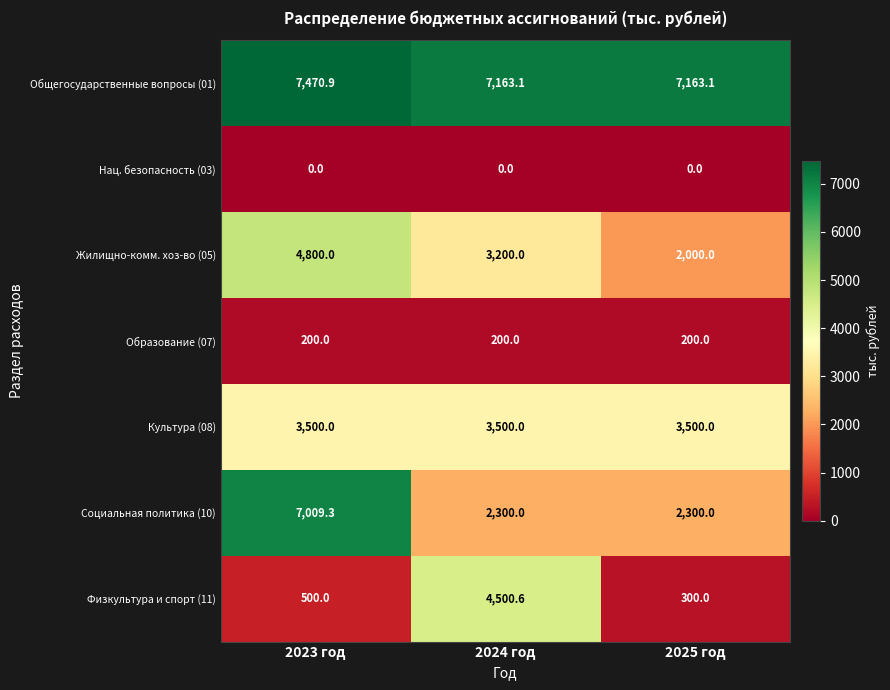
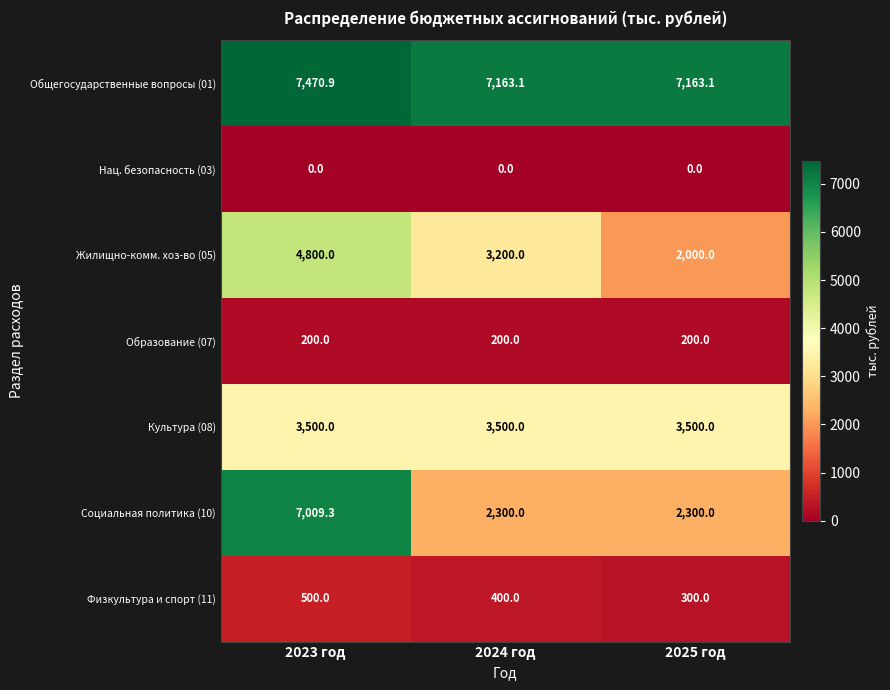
  {
    "Общегосударственные вопросы (01)": {
      "2023 год": "7,470.9",
      "2024 год": "7,163.1",
      "2025 год": "7,163.1"
    },
    "Нац. безопасность (03)": {
      "2023 год": "0.0",
      "2024 год": "0.0",
      "2025 год": "0.0"
    },
    "Жилищно-комм. хоз-во (05)": {
      "2023 год": "4,800.0",
      "2024 год": "3,200.0",
      "2025 год": "2,000.0"
    },
    "Образование (07)": {
      "2023 год": "200.0",
      "2024 год": "200.0",
      "2025 год": "200.0"
    },
    "Культура (08)": {
      "2023 год": "3,500.0",
      "2024 год": "3,500.0",
      "2025 год": "3,500.0"
    },
    "Социальная политика (10)": {
      "2023 год": "7,009.3",
      "2024 год": "2,300.0",
      "2025 год": "2,300.0"
    },
    "Физкультура и спорт (11)": {
      "2023 год": "500.0",
-     "2024 год": "4,500.6",
+     "2024 год": "400.0",
      "2025 год": "300.0"
    }
  }
